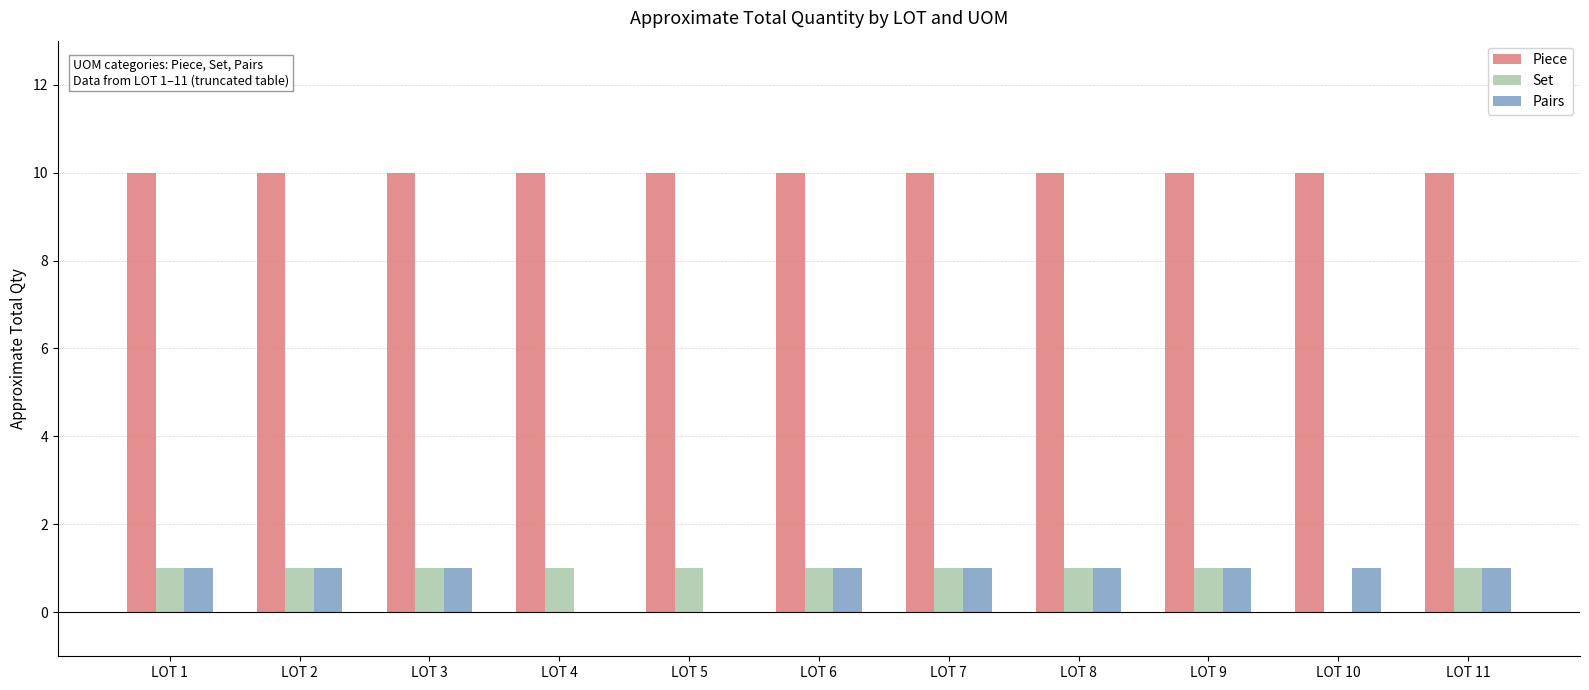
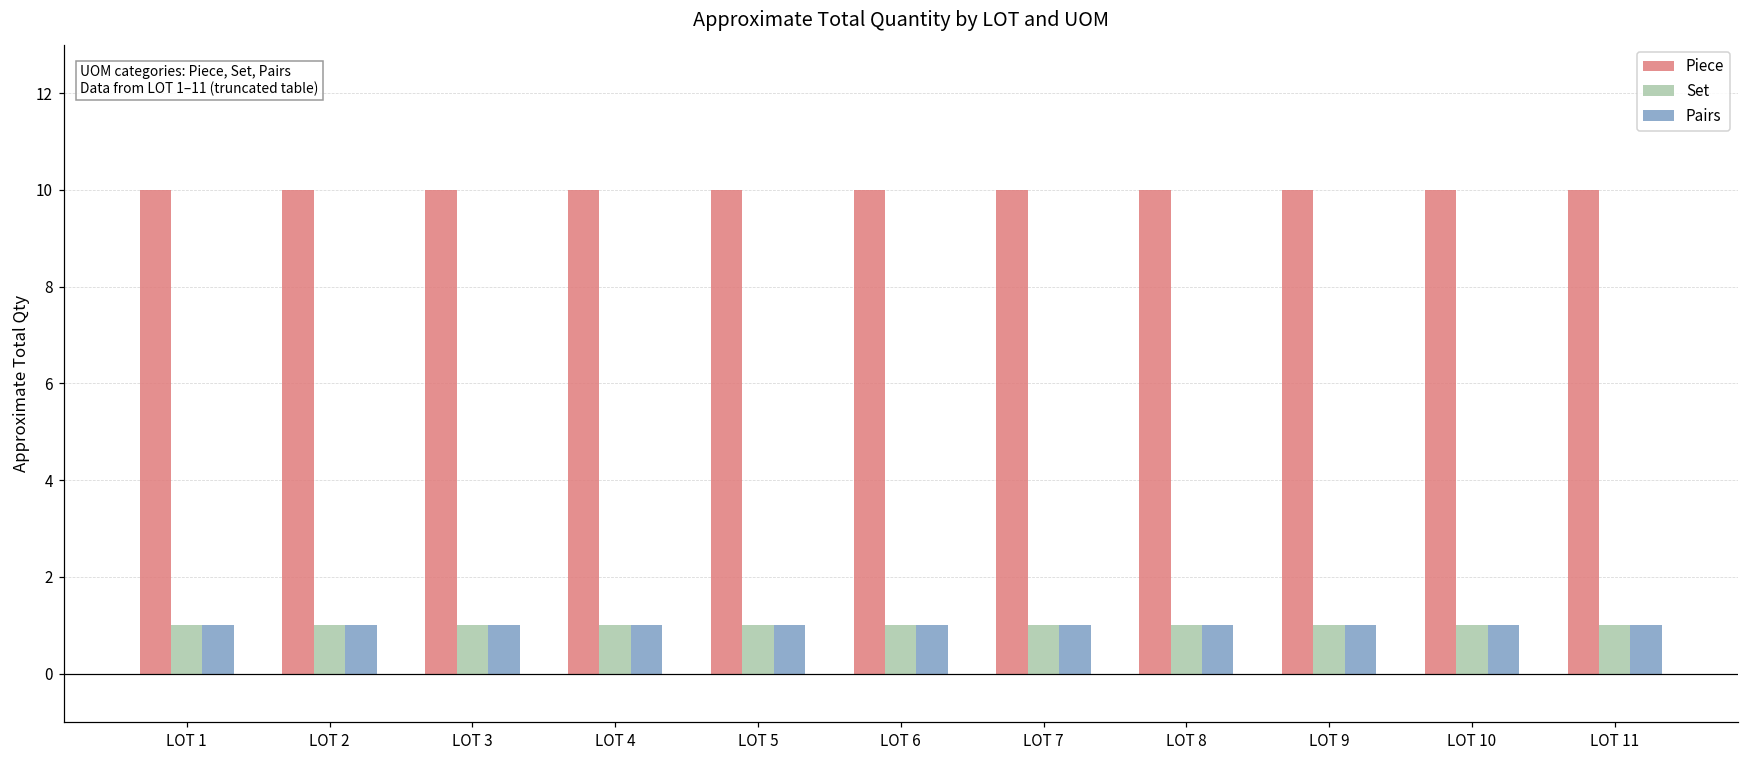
  {
    "Piece": {
      "LOT 1": 10,
      "LOT 2": 10,
      "LOT 3": 10,
      "LOT 4": 10,
      "LOT 5": 10,
      "LOT 6": 10,
      "LOT 7": 10,
      "LOT 8": 10,
      "LOT 9": 10,
      "LOT 10": 10,
      "LOT 11": 10
    },
    "Set": {
      "LOT 1": 1,
      "LOT 2": 1,
      "LOT 3": 1,
      "LOT 4": 1,
      "LOT 5": 1,
      "LOT 6": 1,
      "LOT 7": 1,
      "LOT 8": 1,
      "LOT 9": 1,
-     "LOT 10": 0,
+     "LOT 10": 1,
      "LOT 11": 1
    },
    "Pairs": {
      "LOT 1": 1,
      "LOT 2": 1,
      "LOT 3": 1,
-     "LOT 4": 0,
-     "LOT 5": 0,
+     "LOT 4": 1,
+     "LOT 5": 1,
      "LOT 6": 1,
      "LOT 7": 1,
      "LOT 8": 1,
      "LOT 9": 1,
      "LOT 10": 1,
      "LOT 11": 1
    }
  }
